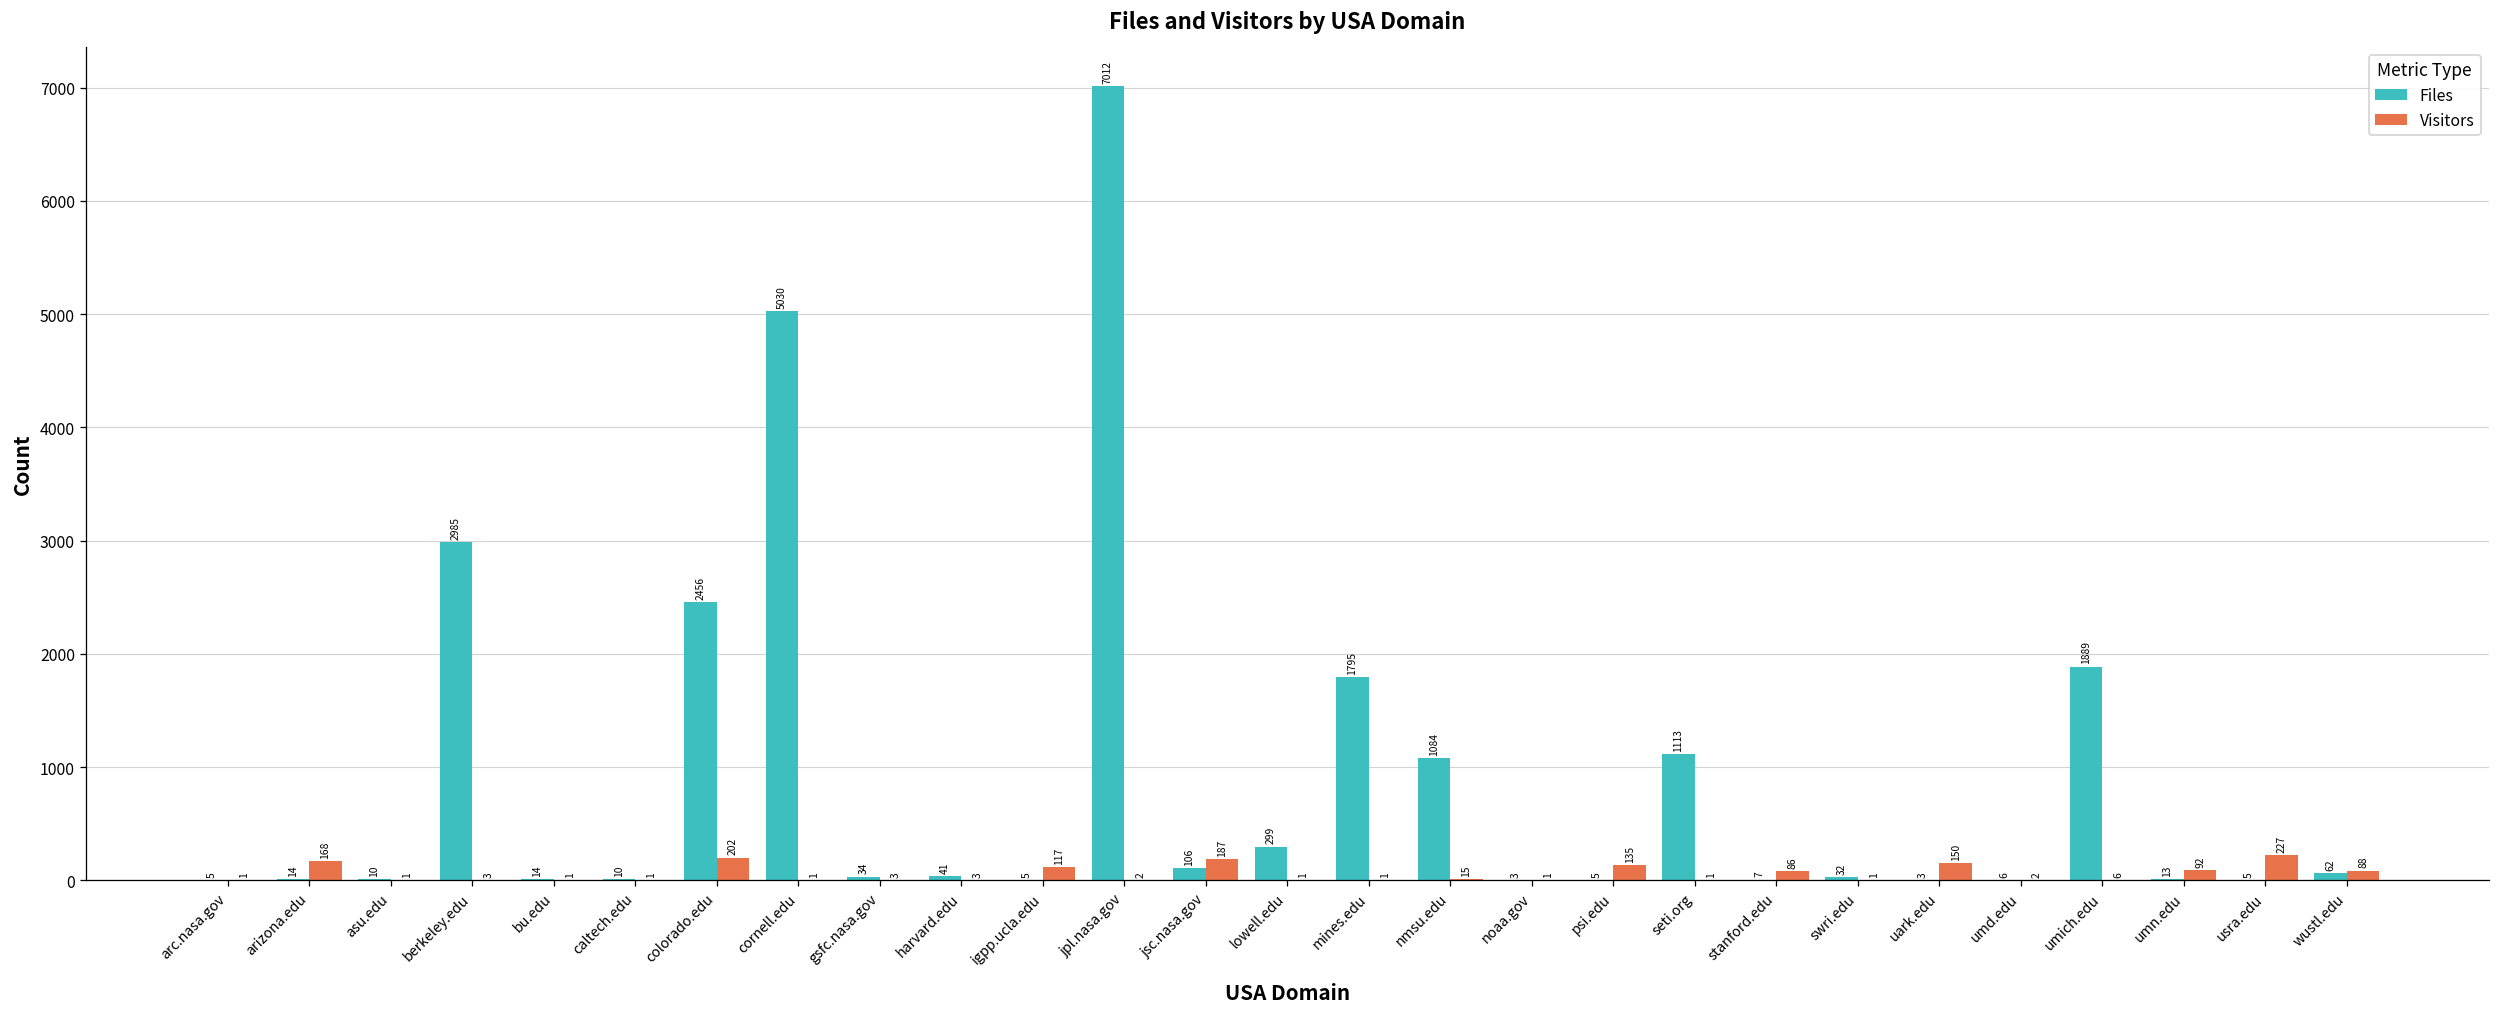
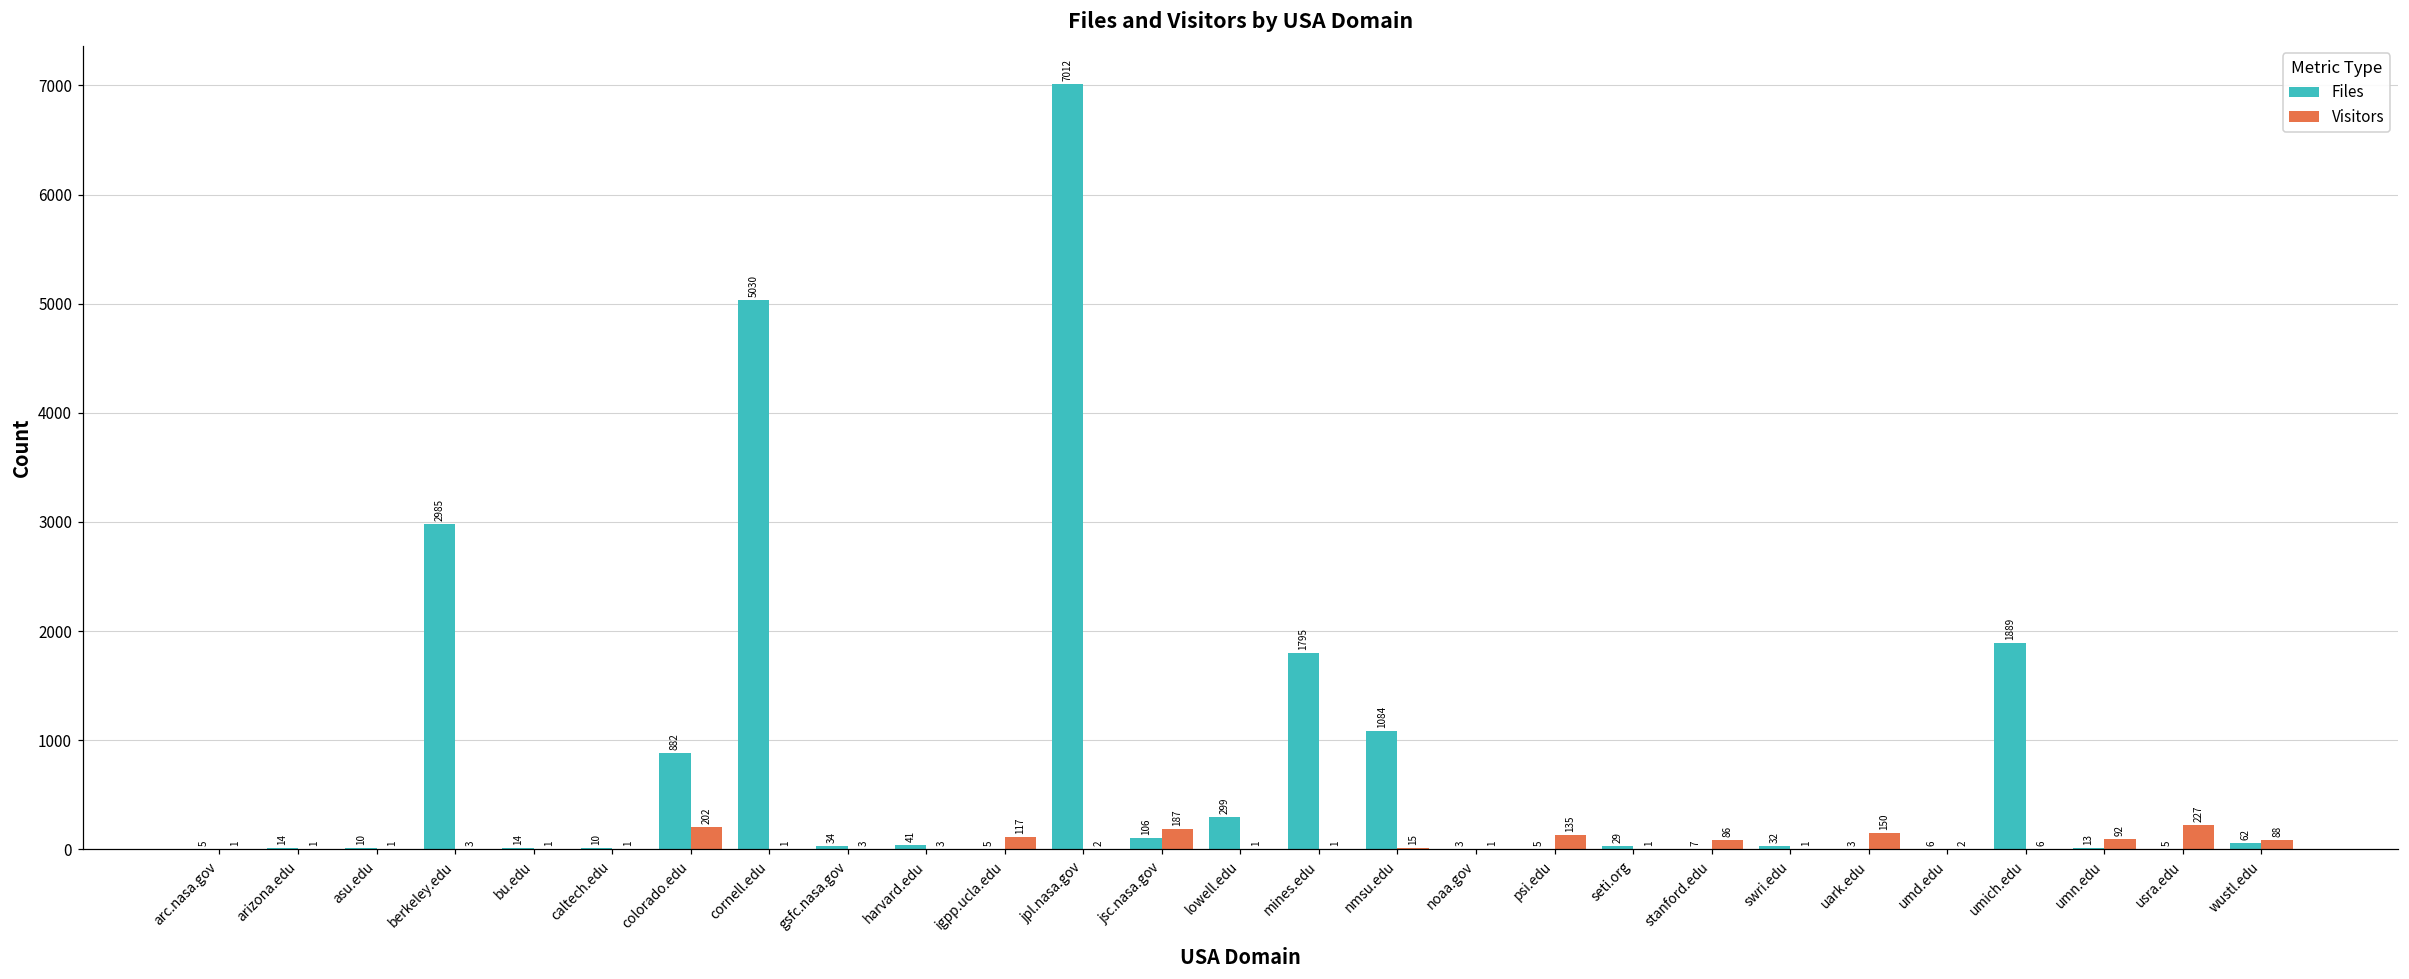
  {
    "Files": {
      "arc.nasa.gov": 5,
      "arizona.edu": 14,
      "asu.edu": 10,
      "berkeley.edu": 2985,
      "bu.edu": 14,
      "caltech.edu": 10,
-     "colorado.edu": 2456,
+     "colorado.edu": 882,
      "cornell.edu": 5030,
      "gsfc.nasa.gov": 34,
      "harvard.edu": 41,
      "igpp.ucla.edu": 5,
      "jpl.nasa.gov": 7012,
      "jsc.nasa.gov": 106,
      "lowell.edu": 299,
      "mines.edu": 1795,
      "nmsu.edu": 1084,
      "noaa.gov": 3,
      "psi.edu": 5,
-     "seti.org": 1113,
+     "seti.org": 29,
      "stanford.edu": 7,
      "swri.edu": 32,
      "uark.edu": 3,
      "umd.edu": 6,
      "umich.edu": 1889,
      "umn.edu": 13,
      "usra.edu": 5,
      "wustl.edu": 62
    },
    "Visitors": {
      "arc.nasa.gov": 1,
-     "arizona.edu": 168,
+     "arizona.edu": 1,
      "asu.edu": 1,
      "berkeley.edu": 3,
      "bu.edu": 1,
      "caltech.edu": 1,
      "colorado.edu": 202,
      "cornell.edu": 1,
      "gsfc.nasa.gov": 3,
      "harvard.edu": 3,
      "igpp.ucla.edu": 117,
      "jpl.nasa.gov": 2,
      "jsc.nasa.gov": 187,
      "lowell.edu": 1,
      "mines.edu": 1,
      "nmsu.edu": 15,
      "noaa.gov": 1,
      "psi.edu": 135,
      "seti.org": 1,
      "stanford.edu": 86,
      "swri.edu": 1,
      "uark.edu": 150,
      "umd.edu": 2,
      "umich.edu": 6,
      "umn.edu": 92,
      "usra.edu": 227,
      "wustl.edu": 88
    }
  }
